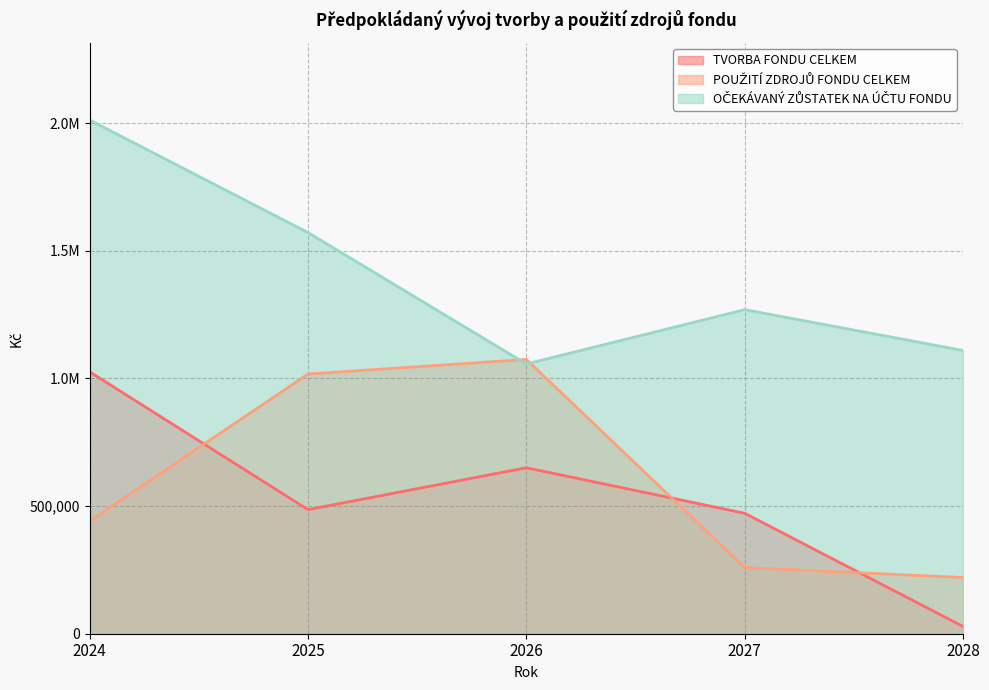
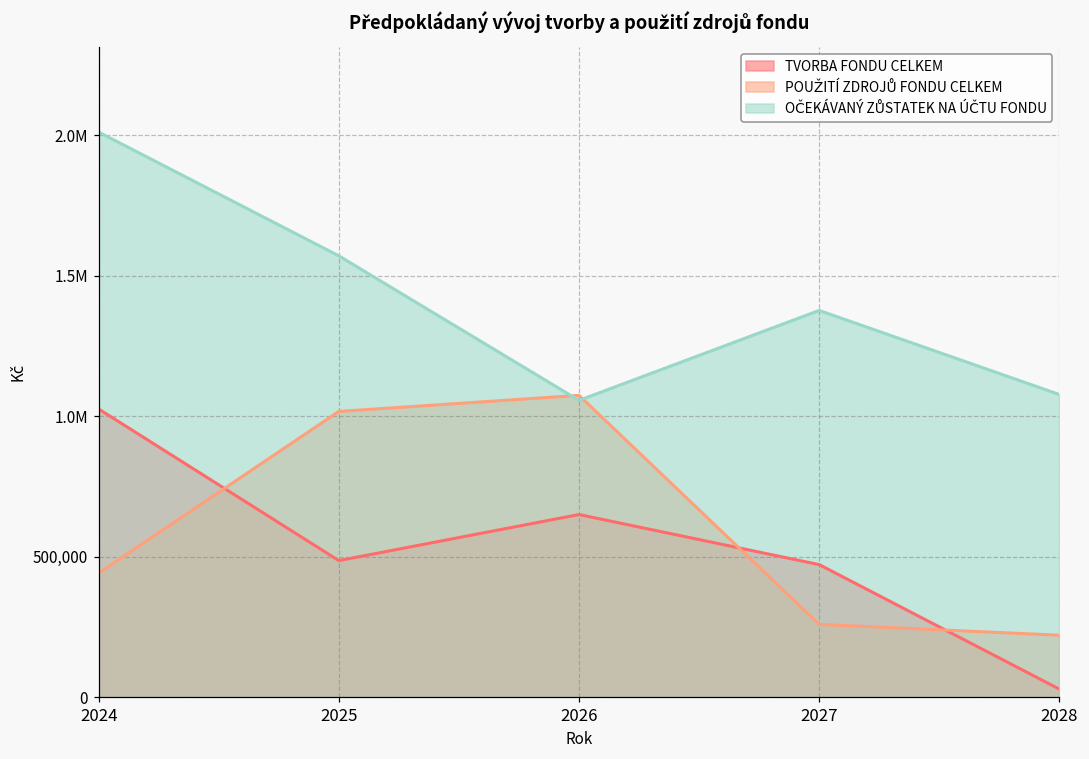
  {
    "OČEKÁVANÝ ZŮSTATEK NA ÚČTU FONDU": {
      "2024": "2,010,000",
      "2025": "1,570,000",
      "2026": "1,060,000",
-     "2027": "1,270,000",
-     "2028": "1,110,000"
+     "2027": "1,380,000",
+     "2028": "1,080,000"
    }
  }
